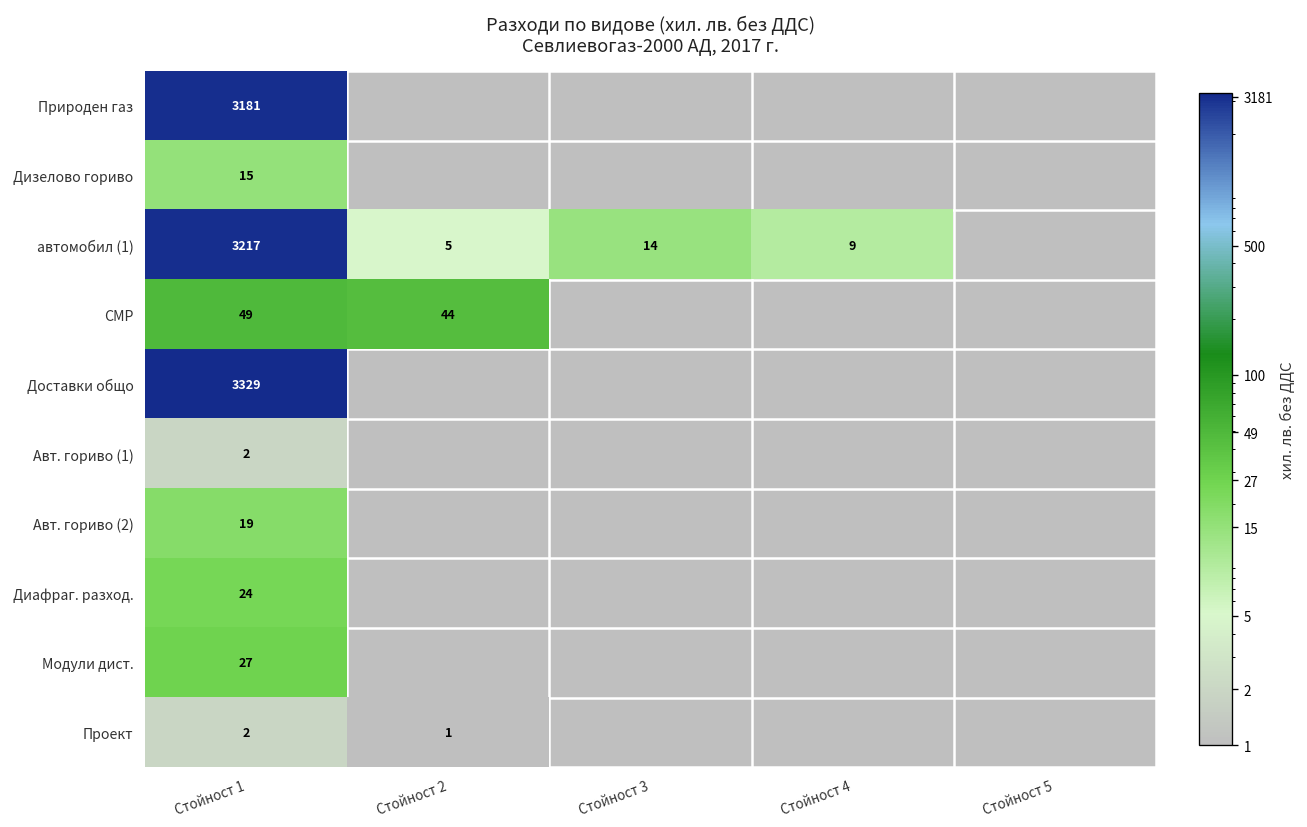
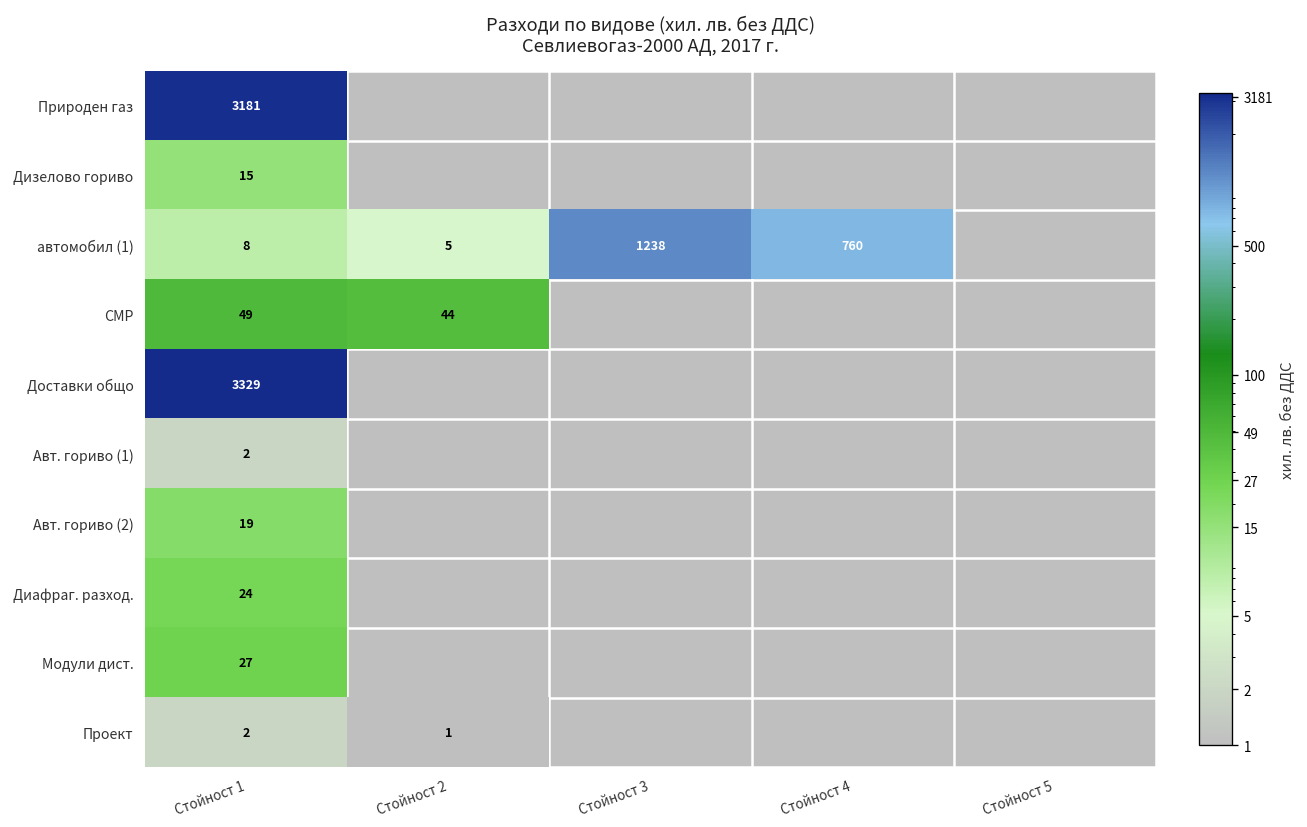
  {
    "Природен газ": {
      "Стойност 1": 3181
    },
    "Дизелово гориво": {
      "Стойност 1": 15
    },
    "автомобил (1)": {
-     "Стойност 1": 3217,
+     "Стойност 1": 8,
      "Стойност 2": 5,
-     "Стойност 3": 14,
-     "Стойност 4": 9
+     "Стойност 3": 1238,
+     "Стойност 4": 760
    },
    "СМР": {
      "Стойност 1": 49,
      "Стойност 2": 44
    },
    "Доставки общо": {
      "Стойност 1": 3329
    },
    "Авт. гориво (1)": {
      "Стойност 1": 2
    },
    "Авт. гориво (2)": {
      "Стойност 1": 19
    },
    "Диафраг. разход.": {
      "Стойност 1": 24
    },
    "Модули дист.": {
      "Стойност 1": 27
    },
    "Проект": {
      "Стойност 1": 2,
      "Стойност 2": 1
    }
  }
